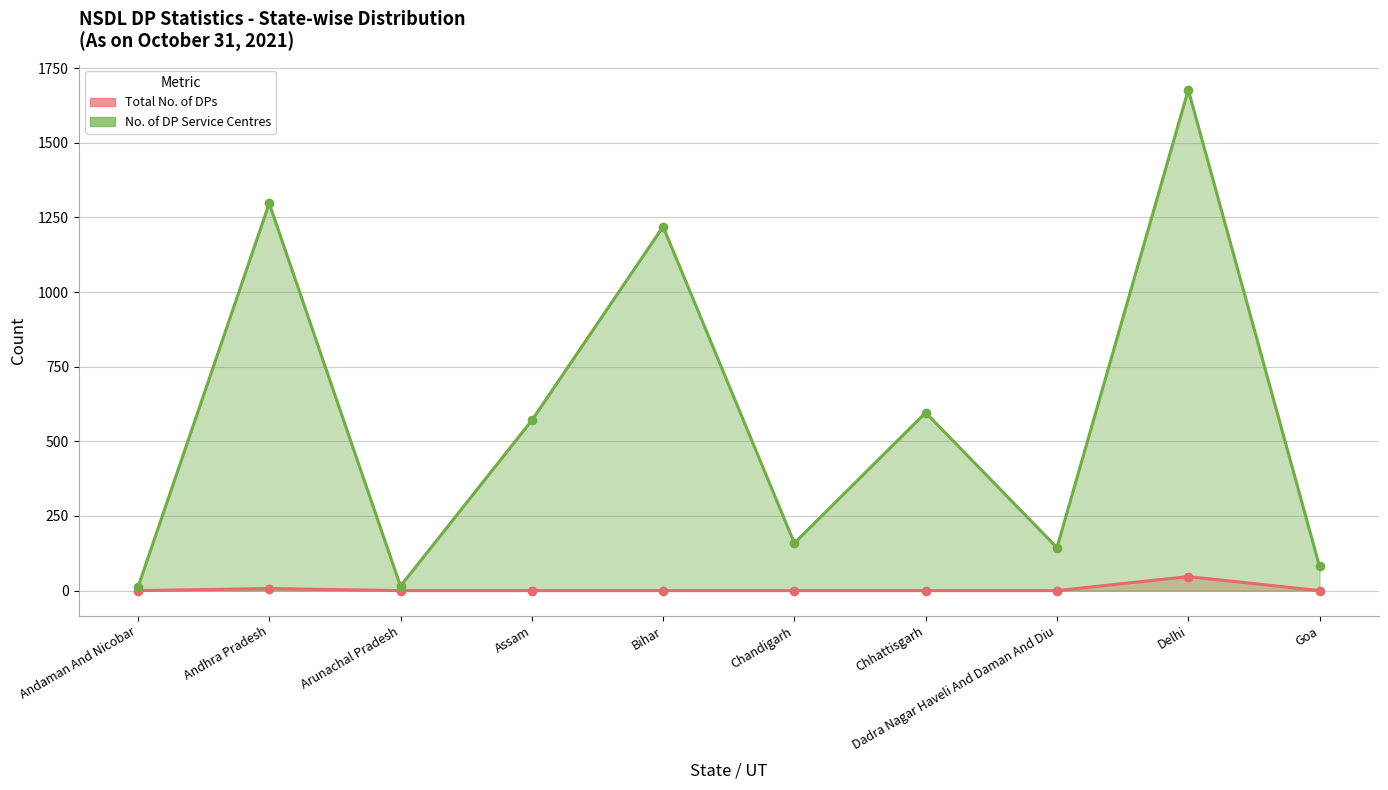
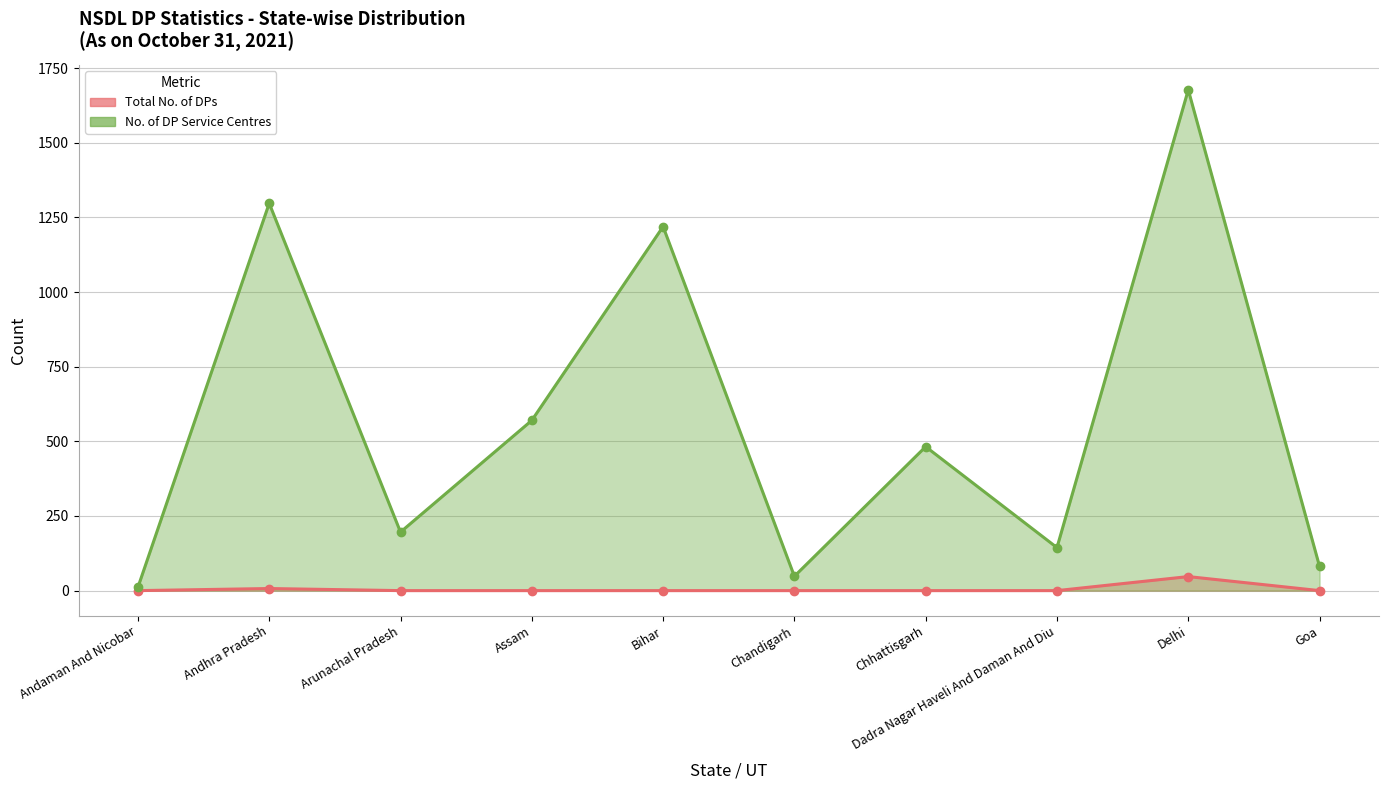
  {
    "Total No. of DPs": {
      "Andaman And Nicobar": 0,
      "Andhra Pradesh": 10,
      "Arunachal Pradesh": 0,
      "Assam": 0,
      "Bihar": 0,
      "Chandigarh": 0,
      "Chhattisgarh": 0,
      "Dadra Nagar Haveli And Daman And Diu": 0,
      "Delhi": 50,
      "Goa": 0
    },
    "No. of DP Service Centres": {
      "Andaman And Nicobar": 10,
      "Andhra Pradesh": 1300,
-     "Arunachal Pradesh": 20,
+     "Arunachal Pradesh": 200,
      "Assam": 570,
      "Bihar": 1220,
-     "Chandigarh": 160,
-     "Chhattisgarh": 600,
+     "Chandigarh": 50,
+     "Chhattisgarh": 480,
      "Dadra Nagar Haveli And Daman And Diu": 140,
      "Delhi": 1680,
      "Goa": 80
    }
  }
